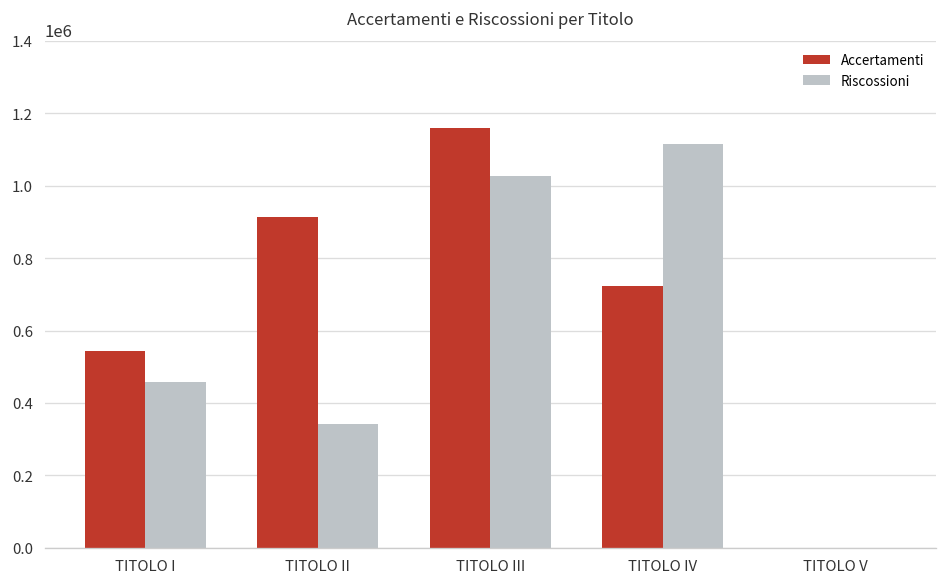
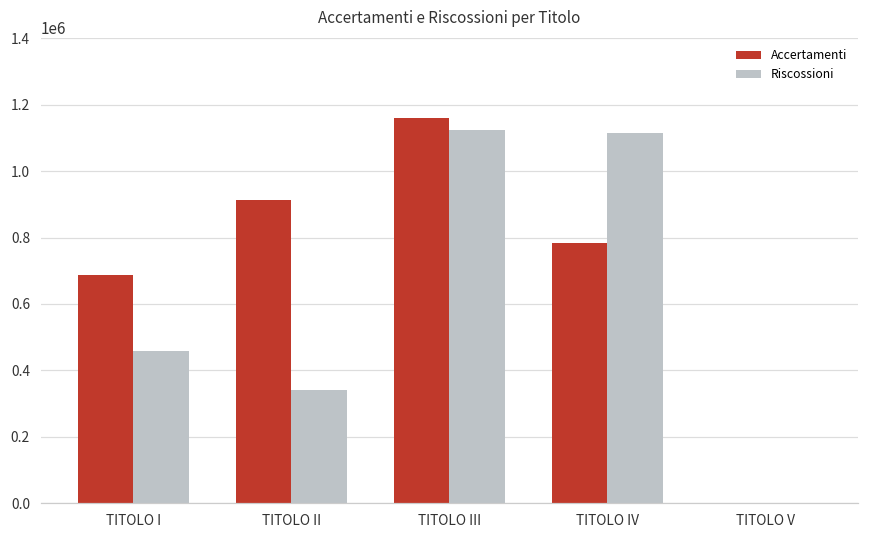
  {
    "Accertamenti": {
-     "TITOLO I": 540000,
+     "TITOLO I": 690000,
      "TITOLO II": 910000,
      "TITOLO III": 1160000,
-     "TITOLO IV": 720000,
+     "TITOLO IV": 780000,
      "TITOLO V": 0
    },
    "Riscossioni": {
      "TITOLO I": 460000,
      "TITOLO II": 340000,
-     "TITOLO III": 1030000,
+     "TITOLO III": 1120000,
      "TITOLO IV": 1110000,
      "TITOLO V": 0
    }
  }
